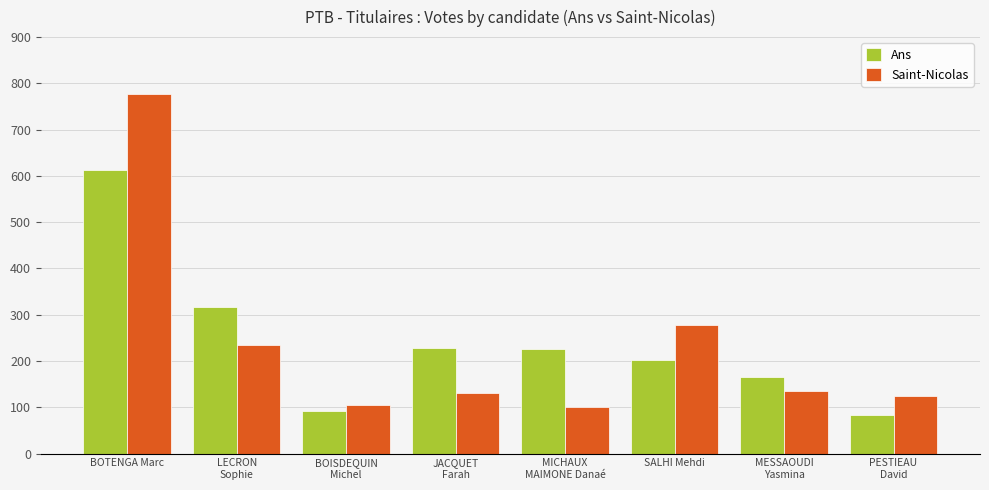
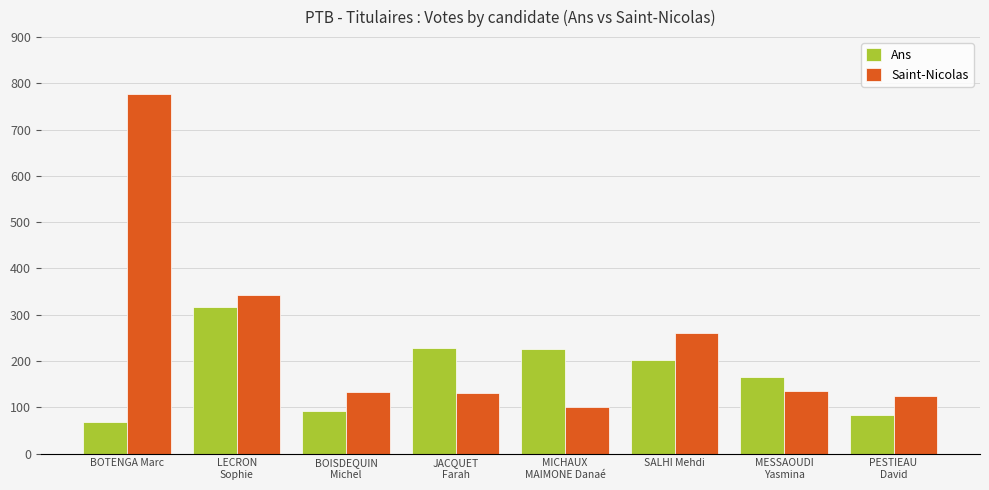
  {
    "Ans": {
-     "BOTENGA Marc": 610,
+     "BOTENGA Marc": 70,
      "LECRON Sophie": 320,
      "BOISDEQUIN Michel": 90,
      "JACQUET Farah": 230,
      "MICHAUX MAIMONE Danaé": 230,
      "SALHI Mehdi": 200,
      "MESSAOUDI Yasmina": 170,
      "PESTIEAU David": 80
    },
    "Saint-Nicolas": {
      "BOTENGA Marc": 780,
-     "LECRON Sophie": 240,
-     "BOISDEQUIN Michel": 100,
+     "LECRON Sophie": 340,
+     "BOISDEQUIN Michel": 130,
      "JACQUET Farah": 130,
      "MICHAUX MAIMONE Danaé": 100,
-     "SALHI Mehdi": 280,
+     "SALHI Mehdi": 260,
      "MESSAOUDI Yasmina": 140,
      "PESTIEAU David": 130
    }
  }
